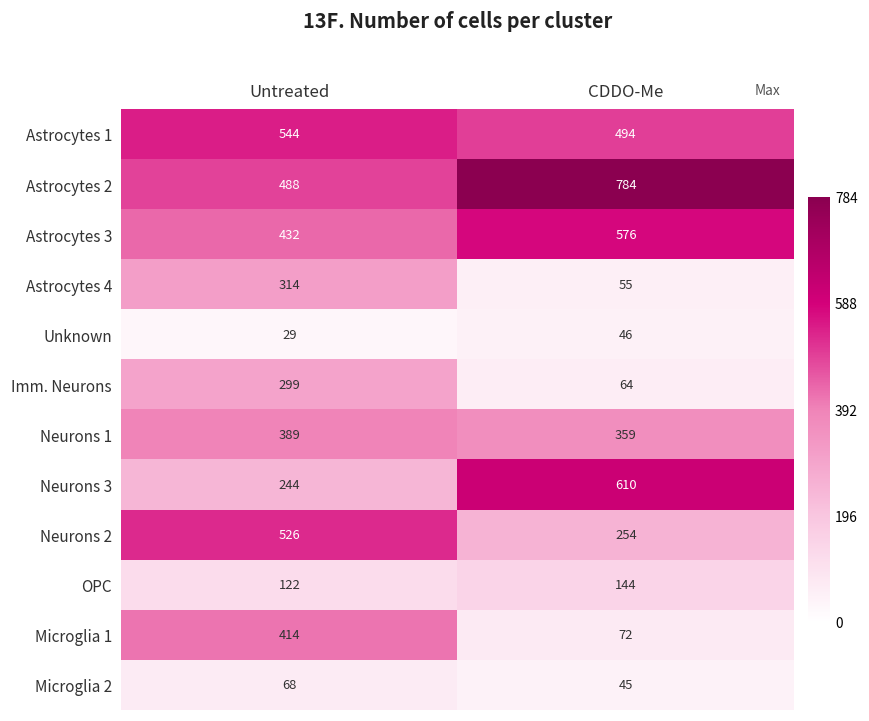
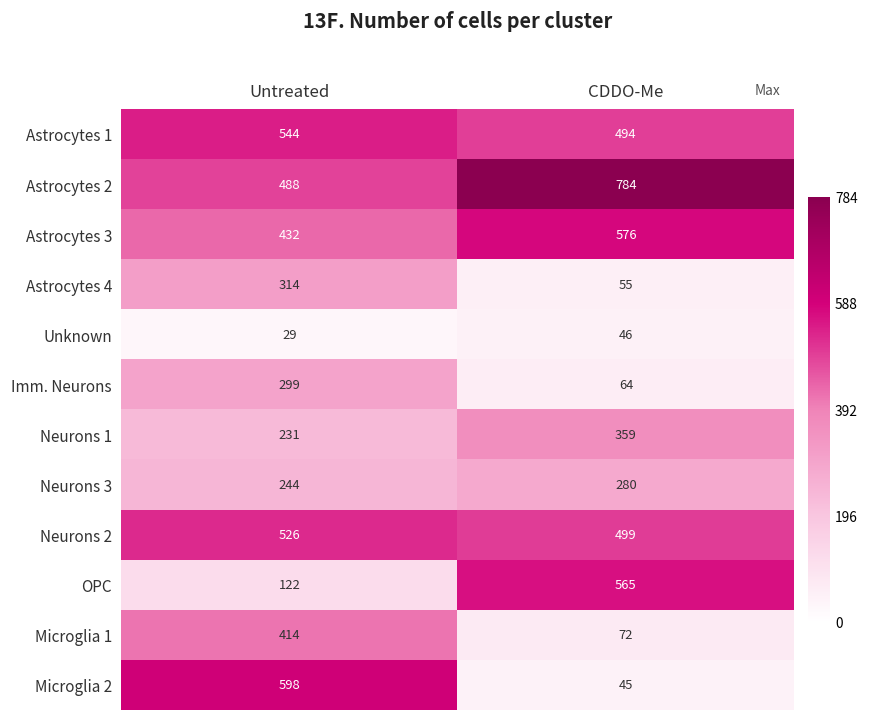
  {
    "Astrocytes 1": {
      "Untreated": 544,
      "CDDO-Me": 494
    },
    "Astrocytes 2": {
      "Untreated": 488,
      "CDDO-Me": 784
    },
    "Astrocytes 3": {
      "Untreated": 432,
      "CDDO-Me": 576
    },
    "Astrocytes 4": {
      "Untreated": 314,
      "CDDO-Me": 55
    },
    "Unknown": {
      "Untreated": 29,
      "CDDO-Me": 46
    },
    "Imm. Neurons": {
      "Untreated": 299,
      "CDDO-Me": 64
    },
    "Neurons 1": {
-     "Untreated": 389,
+     "Untreated": 231,
      "CDDO-Me": 359
    },
    "Neurons 3": {
      "Untreated": 244,
-     "CDDO-Me": 610
+     "CDDO-Me": 280
    },
    "Neurons 2": {
      "Untreated": 526,
-     "CDDO-Me": 254
+     "CDDO-Me": 499
    },
    "OPC": {
      "Untreated": 122,
-     "CDDO-Me": 144
+     "CDDO-Me": 565
    },
    "Microglia 1": {
      "Untreated": 414,
      "CDDO-Me": 72
    },
    "Microglia 2": {
-     "Untreated": 68,
+     "Untreated": 598,
      "CDDO-Me": 45
    }
  }
